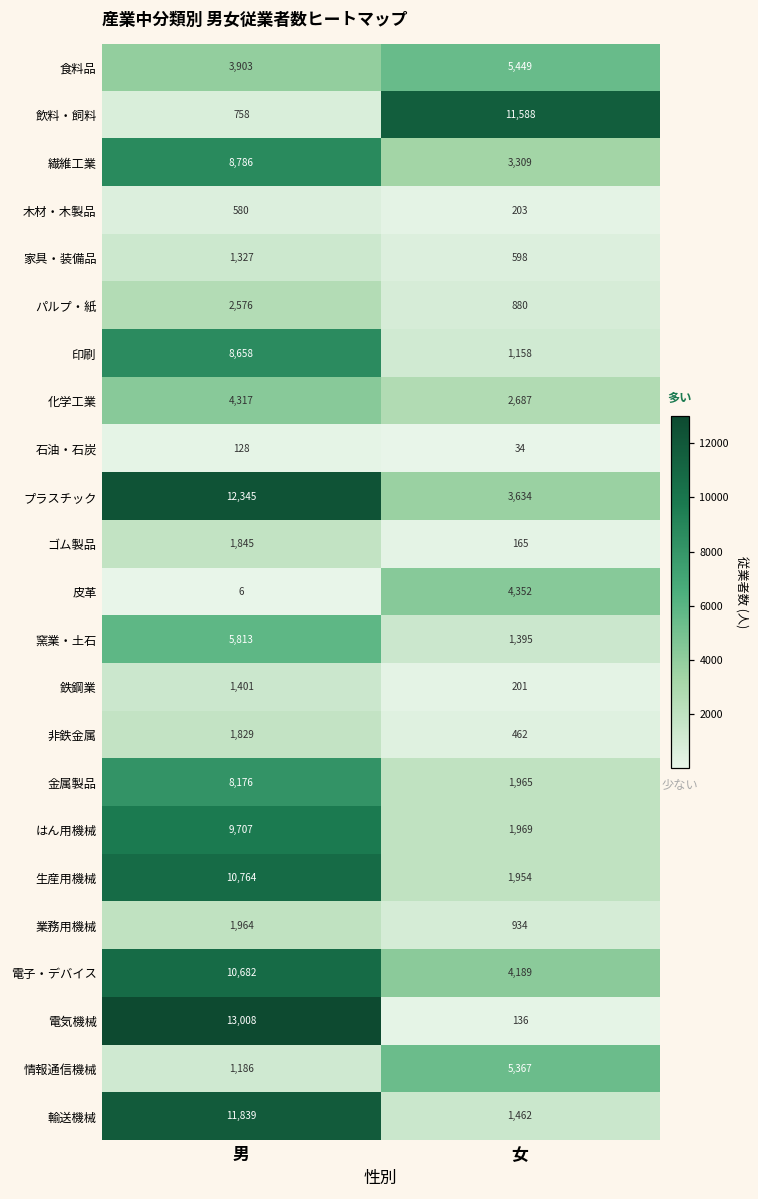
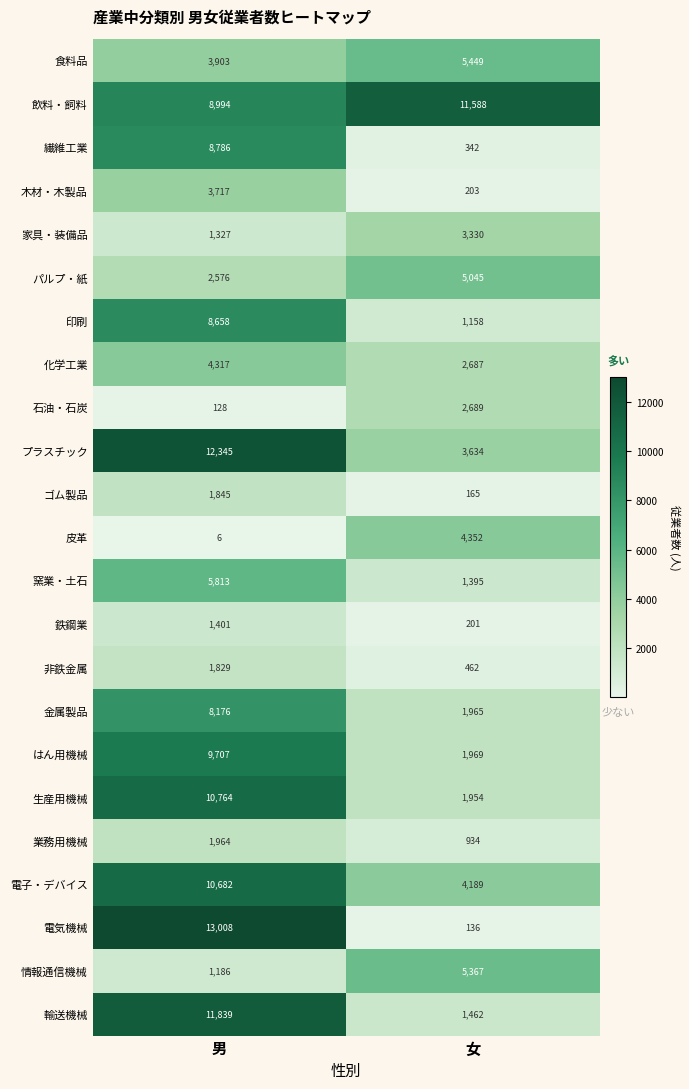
  {
    "食料品": {
      "男": "3,903",
      "女": "5,449"
    },
    "飲料・飼料": {
-     "男": "758",
+     "男": "8,994",
      "女": "11,588"
    },
    "繊維工業": {
      "男": "8,786",
-     "女": "3,309"
+     "女": "342"
    },
    "木材・木製品": {
-     "男": "580",
+     "男": "3,717",
      "女": "203"
    },
    "家具・装備品": {
      "男": "1,327",
-     "女": "598"
+     "女": "3,330"
    },
    "パルプ・紙": {
      "男": "2,576",
-     "女": "880"
+     "女": "5,045"
    },
    "印刷": {
      "男": "8,658",
      "女": "1,158"
    },
    "化学工業": {
      "男": "4,317",
      "女": "2,687"
    },
    "石油・石炭": {
      "男": "128",
-     "女": "34"
+     "女": "2,689"
    },
    "プラスチック": {
      "男": "12,345",
      "女": "3,634"
    },
    "ゴム製品": {
      "男": "1,845",
      "女": "165"
    },
    "皮革": {
      "男": "6",
      "女": "4,352"
    },
    "窯業・土石": {
      "男": "5,813",
      "女": "1,395"
    },
    "鉄鋼業": {
      "男": "1,401",
      "女": "201"
    },
    "非鉄金属": {
      "男": "1,829",
      "女": "462"
    },
    "金属製品": {
      "男": "8,176",
      "女": "1,965"
    },
    "はん用機械": {
      "男": "9,707",
      "女": "1,969"
    },
    "生産用機械": {
      "男": "10,764",
      "女": "1,954"
    },
    "業務用機械": {
      "男": "1,964",
      "女": "934"
    },
    "電子・デバイス": {
      "男": "10,682",
      "女": "4,189"
    },
    "電気機械": {
      "男": "13,008",
      "女": "136"
    },
    "情報通信機械": {
      "男": "1,186",
      "女": "5,367"
    },
    "輸送機械": {
      "男": "11,839",
      "女": "1,462"
    }
  }
